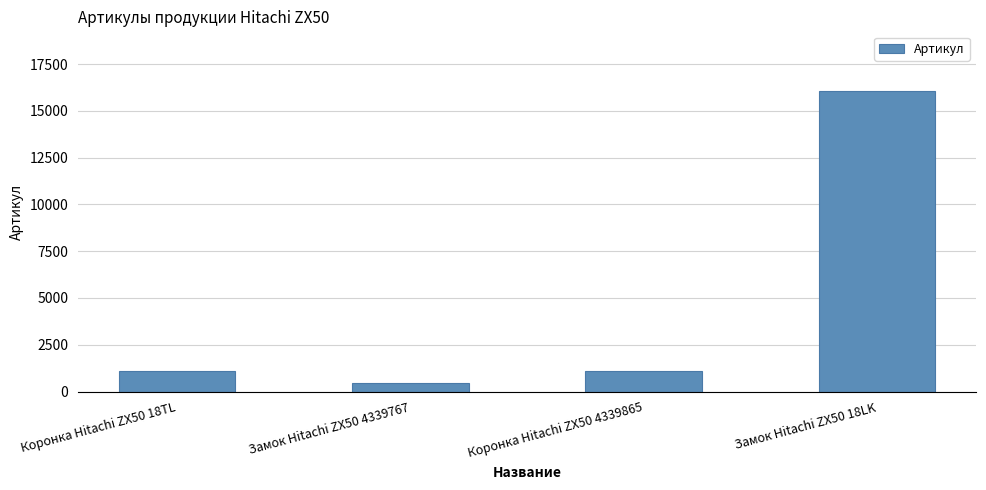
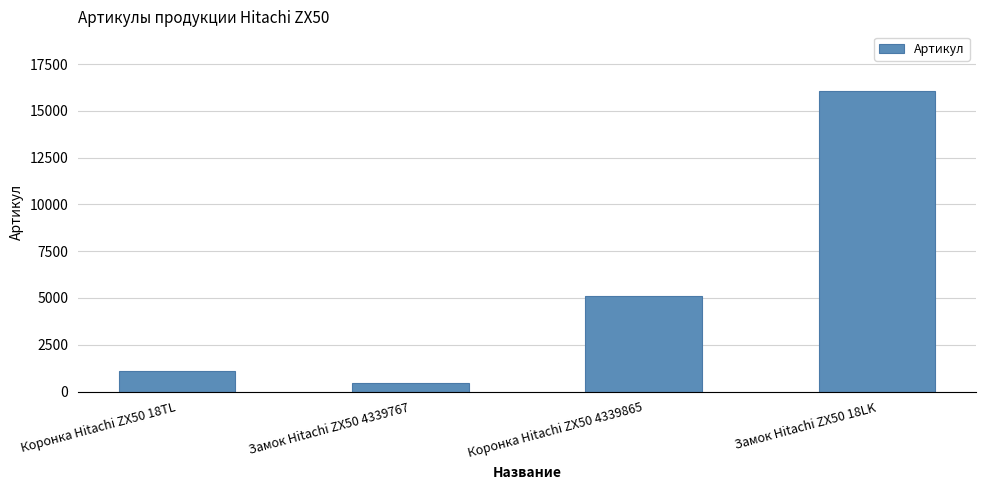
  {
    "Коронка Hitachi ZX50 18TL": 1100,
    "Замок Hitachi ZX50 4339767": 400,
-   "Коронка Hitachi ZX50 4339865": 1100,
+   "Коронка Hitachi ZX50 4339865": 5100,
    "Замок Hitachi ZX50 18LK": 16000
  }
